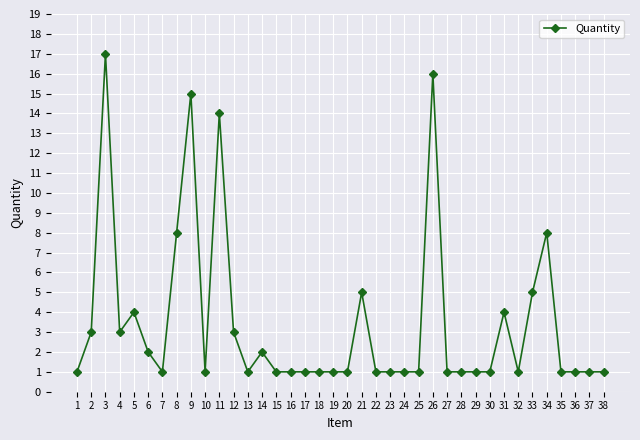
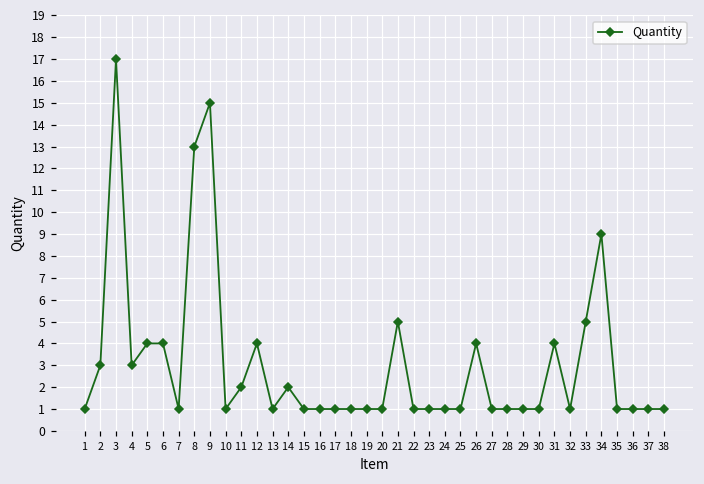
  {
    "1": 1,
    "2": 3,
    "3": 17,
    "4": 3,
    "5": 4,
-   "6": 2,
+   "6": 4,
    "7": 1,
-   "8": 8,
+   "8": 13,
    "9": 15,
    "10": 1,
-   "11": 14,
-   "12": 3,
+   "11": 2,
+   "12": 4,
    "13": 1,
    "14": 2,
    "15": 1,
    "16": 1,
    "17": 1,
    "18": 1,
    "19": 1,
    "20": 1,
    "21": 5,
    "22": 1,
    "23": 1,
    "24": 1,
    "25": 1,
-   "26": 16,
+   "26": 4,
    "27": 1,
    "28": 1,
    "29": 1,
    "30": 1,
    "31": 4,
    "32": 1,
    "33": 5,
-   "34": 8,
+   "34": 9,
    "35": 1,
    "36": 1,
    "37": 1,
    "38": 1
  }
